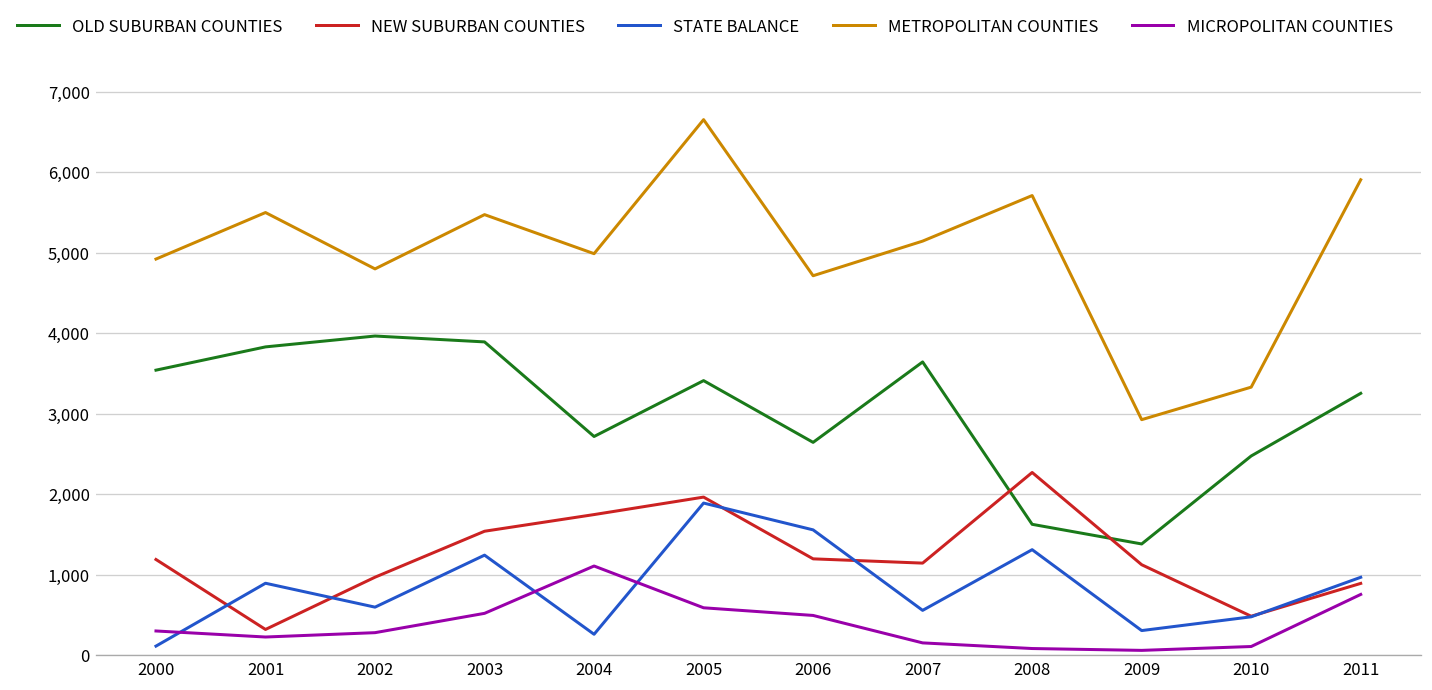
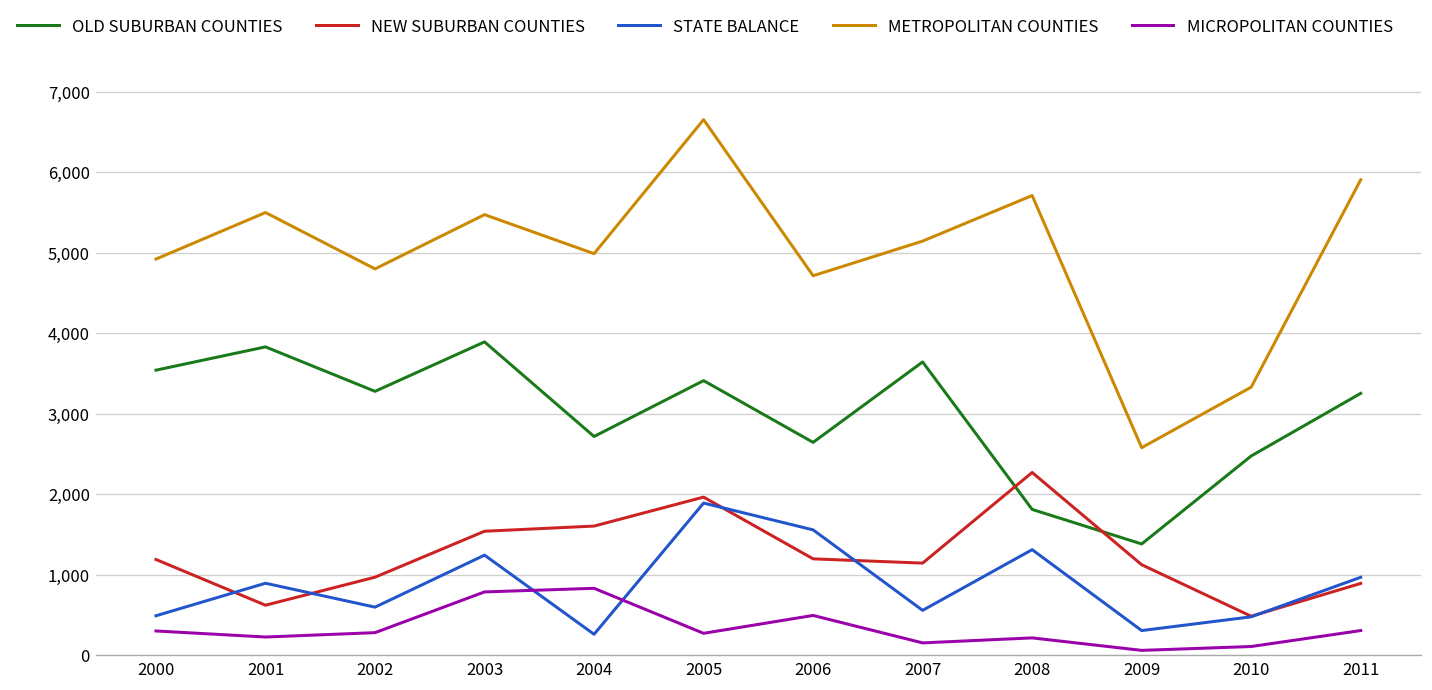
  {
    "OLD SUBURBAN COUNTIES": {
      "2000": "3,500",
      "2001": "3,800",
-     "2002": "4,000",
+     "2002": "3,300",
      "2003": "3,900",
      "2004": "2,700",
      "2005": "3,400",
      "2006": "2,600",
      "2007": "3,600",
-     "2008": "1,600",
+     "2008": "1,800",
      "2009": "1,400",
      "2010": "2,500",
      "2011": "3,300"
    },
    "NEW SUBURBAN COUNTIES": {
      "2000": "1,200",
-     "2001": "300",
+     "2001": "600",
      "2002": "1,000",
      "2003": "1,500",
-     "2004": "1,700",
+     "2004": "1,600",
      "2005": "2,000",
      "2006": "1,200",
      "2007": "1,100",
      "2008": "2,300",
      "2009": "1,100",
      "2011": "900"
    },
    "STATE BALANCE": {
-     "2000": "100",
+     "2000": "500",
      "2001": "900",
      "2002": "600",
      "2003": "1,200",
      "2004": "300",
      "2005": "1,900",
      "2006": "1,600",
      "2007": "600",
      "2008": "1,300",
      "2009": "300",
      "2011": "1,000"
    },
    "METROPOLITAN COUNTIES": {
      "2000": "4,900",
      "2001": "5,500",
      "2002": "4,800",
      "2003": "5,500",
      "2004": "5,000",
      "2005": "6,700",
      "2006": "4,700",
      "2007": "5,100",
      "2008": "5,700",
-     "2009": "2,900",
+     "2009": "2,600",
      "2010": "3,300",
      "2011": "5,900"
    },
    "MICROPOLITAN COUNTIES": {
      "2000": "300",
      "2001": "200",
      "2002": "300",
-     "2003": "500",
-     "2004": "1,100",
-     "2005": "600",
+     "2003": "800",
+     "2004": "800",
+     "2005": "300",
      "2006": "500",
      "2007": "200",
-     "2008": "100",
+     "2008": "200",
      "2009": "100",
      "2010": "100",
-     "2011": "800"
+     "2011": "300"
    }
  }
